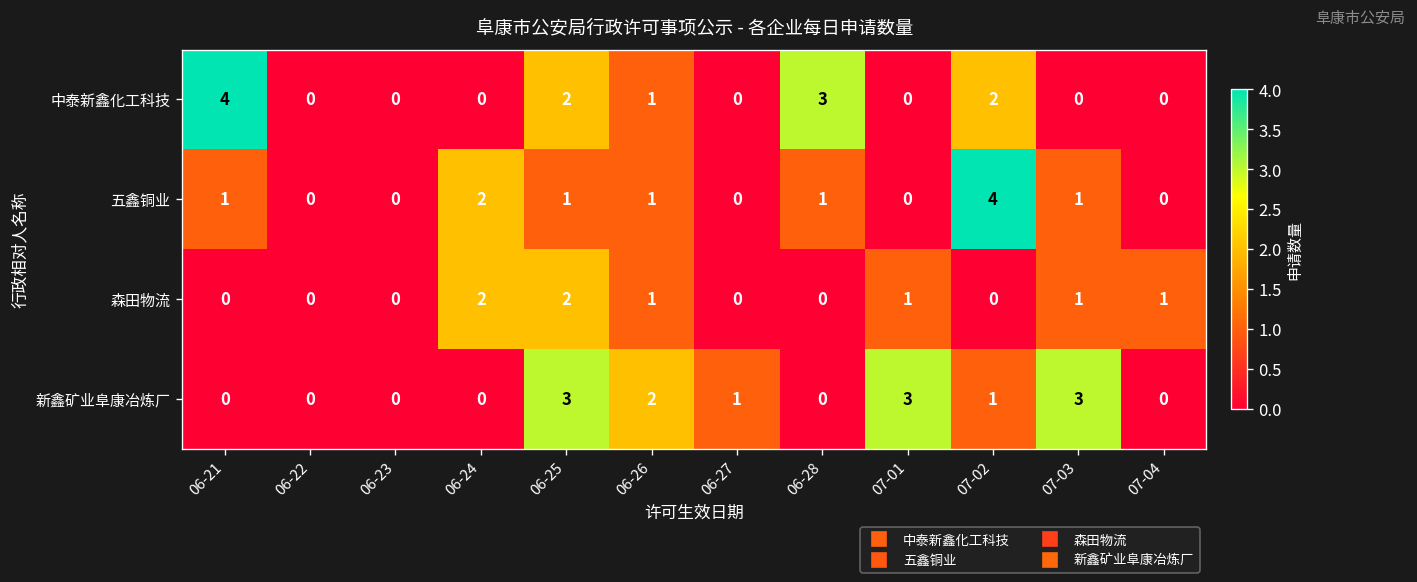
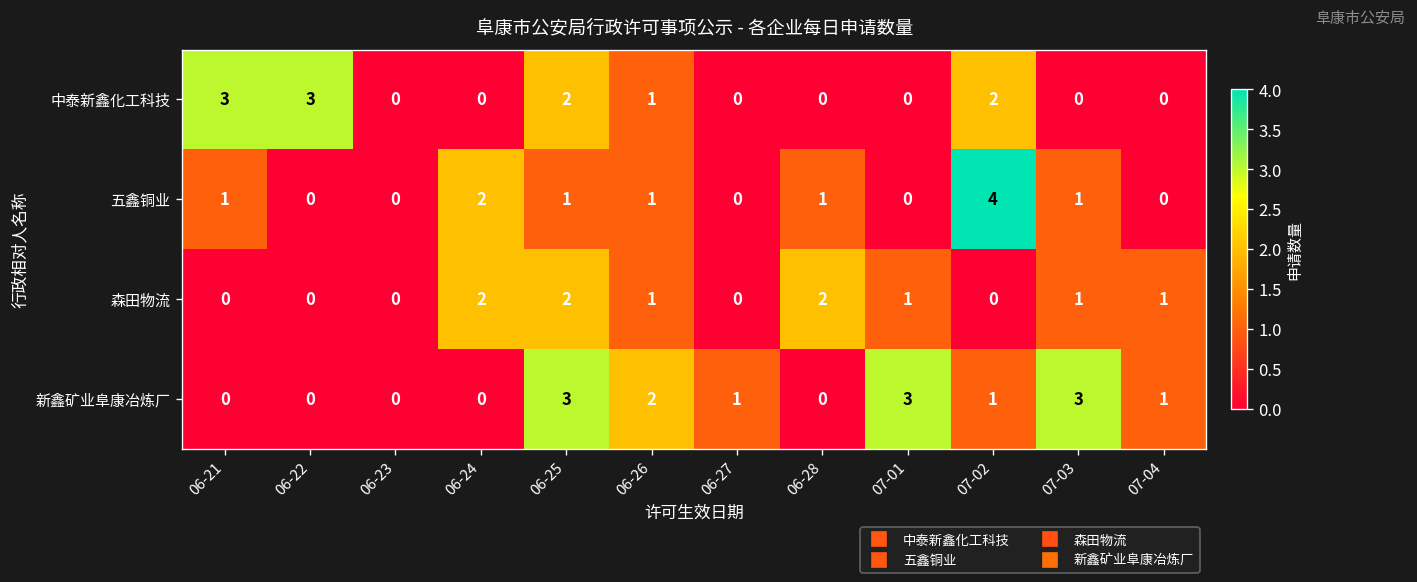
  {
    "中泰新鑫化工科技": {
-     "06-21": 4,
-     "06-22": 0,
+     "06-21": 3,
+     "06-22": 3,
      "06-23": 0,
      "06-24": 0,
      "06-25": 2,
      "06-26": 1,
      "06-27": 0,
-     "06-28": 3,
+     "06-28": 0,
      "07-01": 0,
      "07-02": 2,
      "07-03": 0,
      "07-04": 0
    },
    "五鑫铜业": {
      "06-21": 1,
      "06-22": 0,
      "06-23": 0,
      "06-24": 2,
      "06-25": 1,
      "06-26": 1,
      "06-27": 0,
      "06-28": 1,
      "07-01": 0,
      "07-02": 4,
      "07-03": 1,
      "07-04": 0
    },
    "森田物流": {
      "06-21": 0,
      "06-22": 0,
      "06-23": 0,
      "06-24": 2,
      "06-25": 2,
      "06-26": 1,
      "06-27": 0,
-     "06-28": 0,
+     "06-28": 2,
      "07-01": 1,
      "07-02": 0,
      "07-03": 1,
      "07-04": 1
    },
    "新鑫矿业阜康冶炼厂": {
      "06-21": 0,
      "06-22": 0,
      "06-23": 0,
      "06-24": 0,
      "06-25": 3,
      "06-26": 2,
      "06-27": 1,
      "06-28": 0,
      "07-01": 3,
      "07-02": 1,
      "07-03": 3,
-     "07-04": 0
+     "07-04": 1
    }
  }
